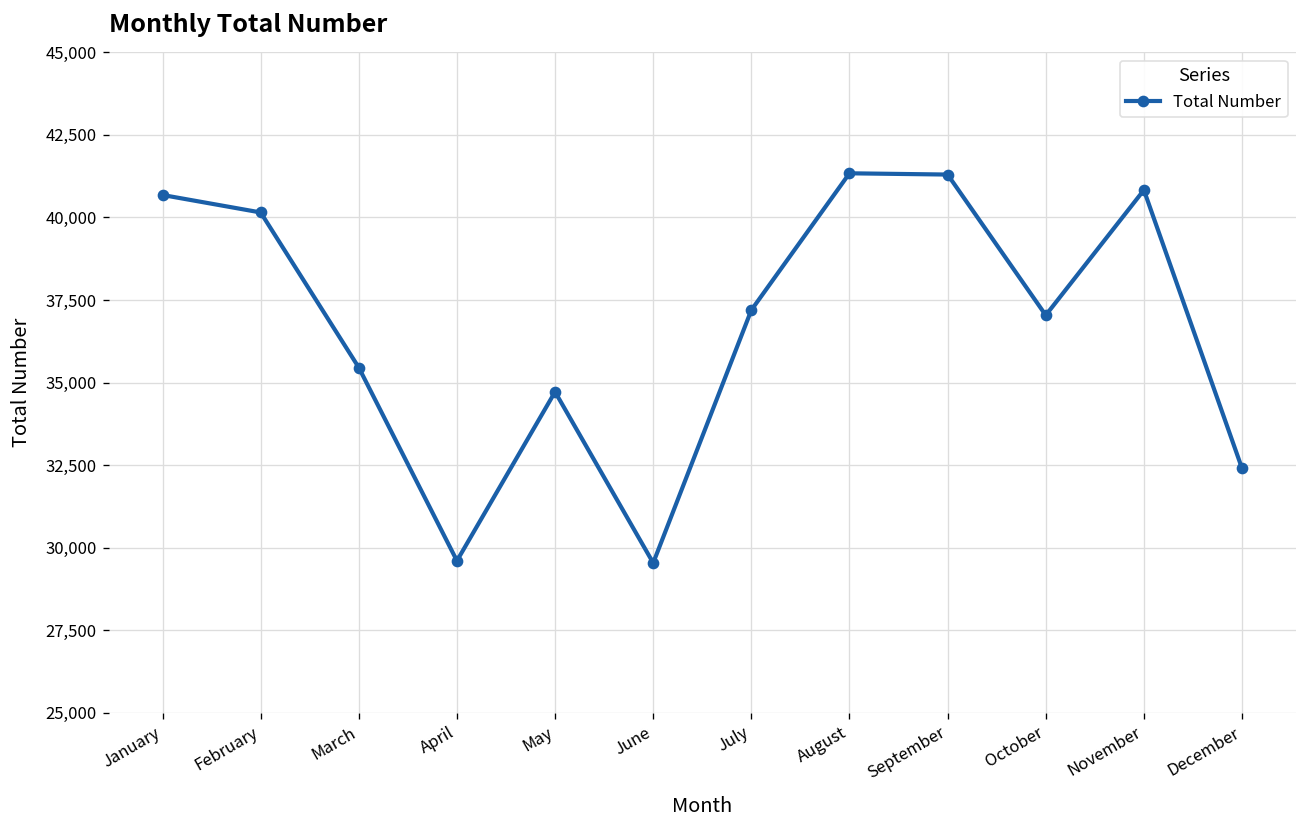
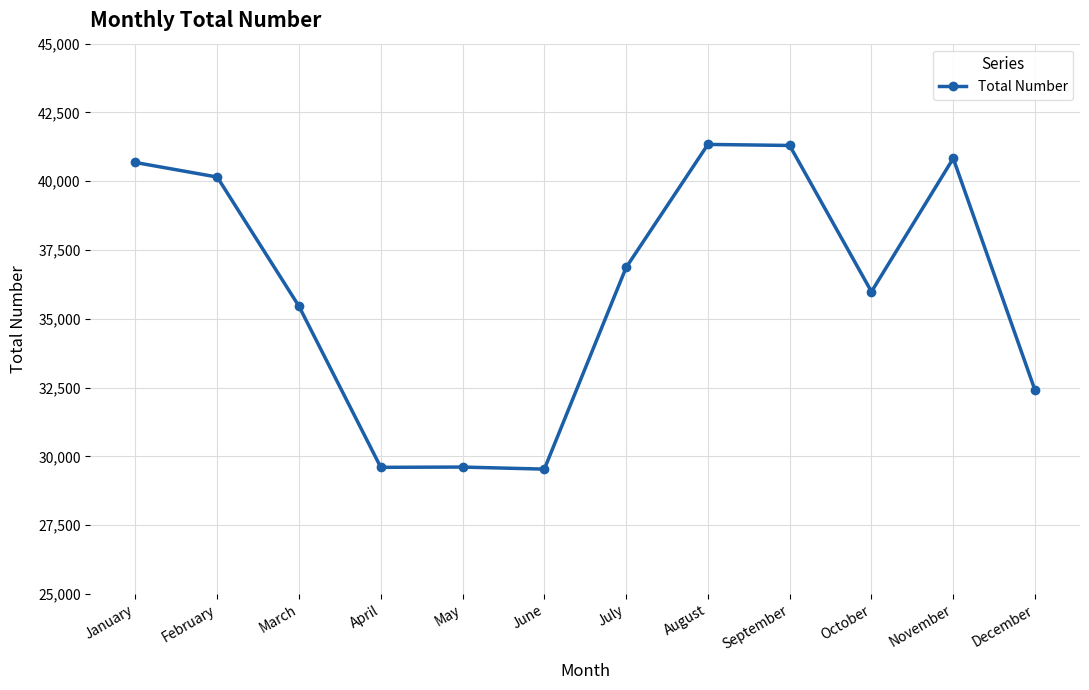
  {
    "January": "40,700",
    "February": "40,200",
    "March": "35,500",
    "April": "29,600",
-   "May": "34,700",
+   "May": "29,600",
    "June": "29,500",
-   "July": "37,200",
+   "July": "36,900",
    "August": "41,300",
    "September": "41,300",
-   "October": "37,000",
+   "October": "36,000",
    "November": "40,800",
    "December": "32,400"
  }
